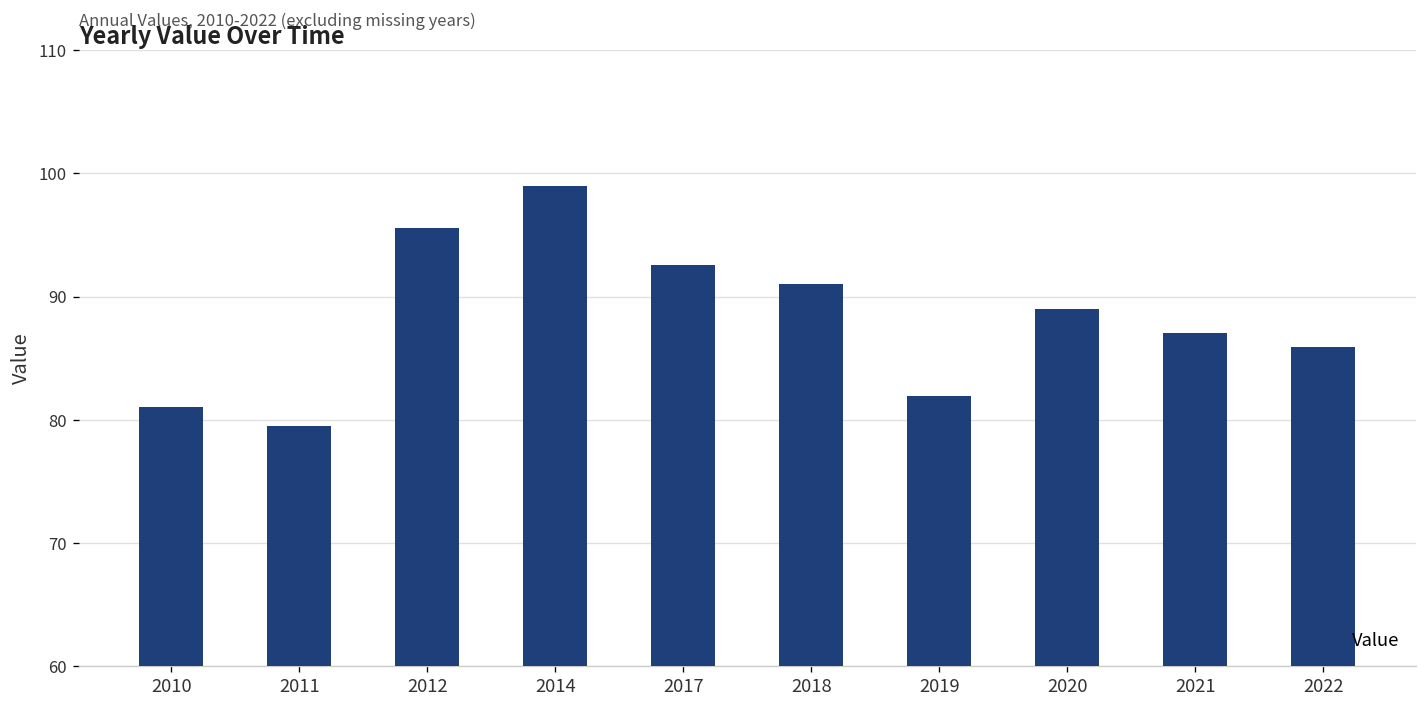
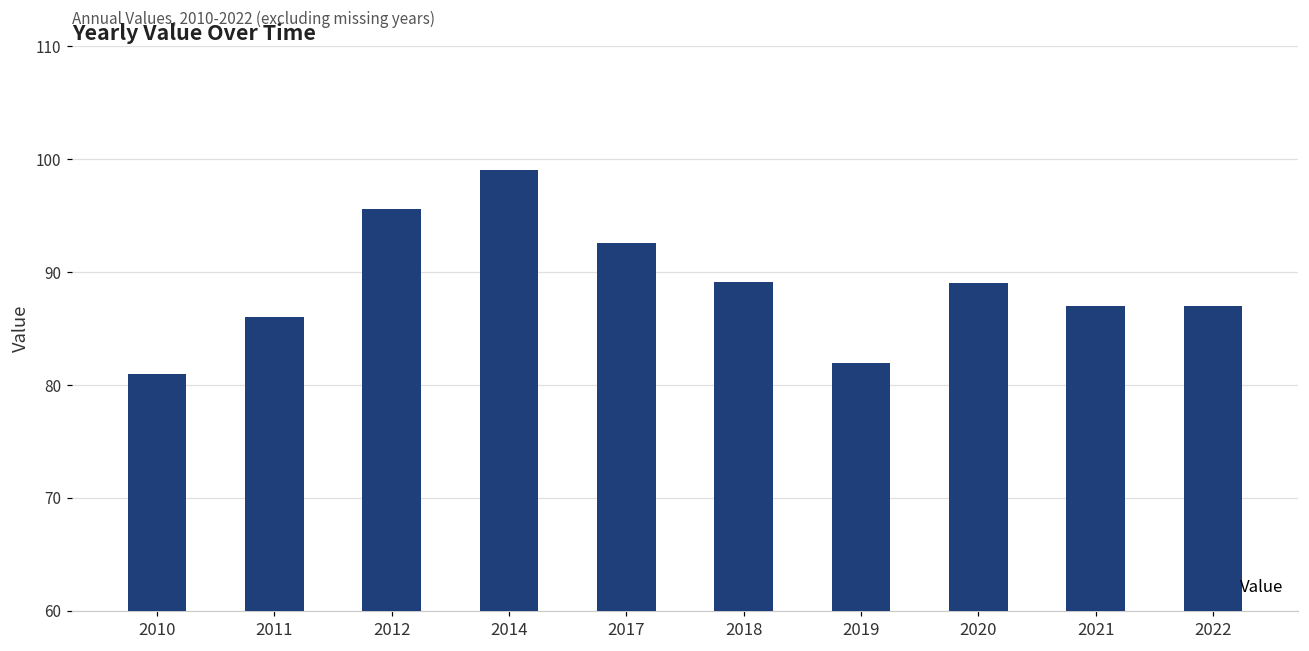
  {
    "2010": 81.0,
-   "2011": 79.5,
+   "2011": 86.0,
    "2012": 95.6,
    "2014": 99.0,
    "2017": 92.6,
-   "2018": 91.0,
+   "2018": 89.1,
    "2019": 81.9,
    "2020": 89.0,
    "2021": 87.0,
-   "2022": 85.9
+   "2022": 87.0
  }
